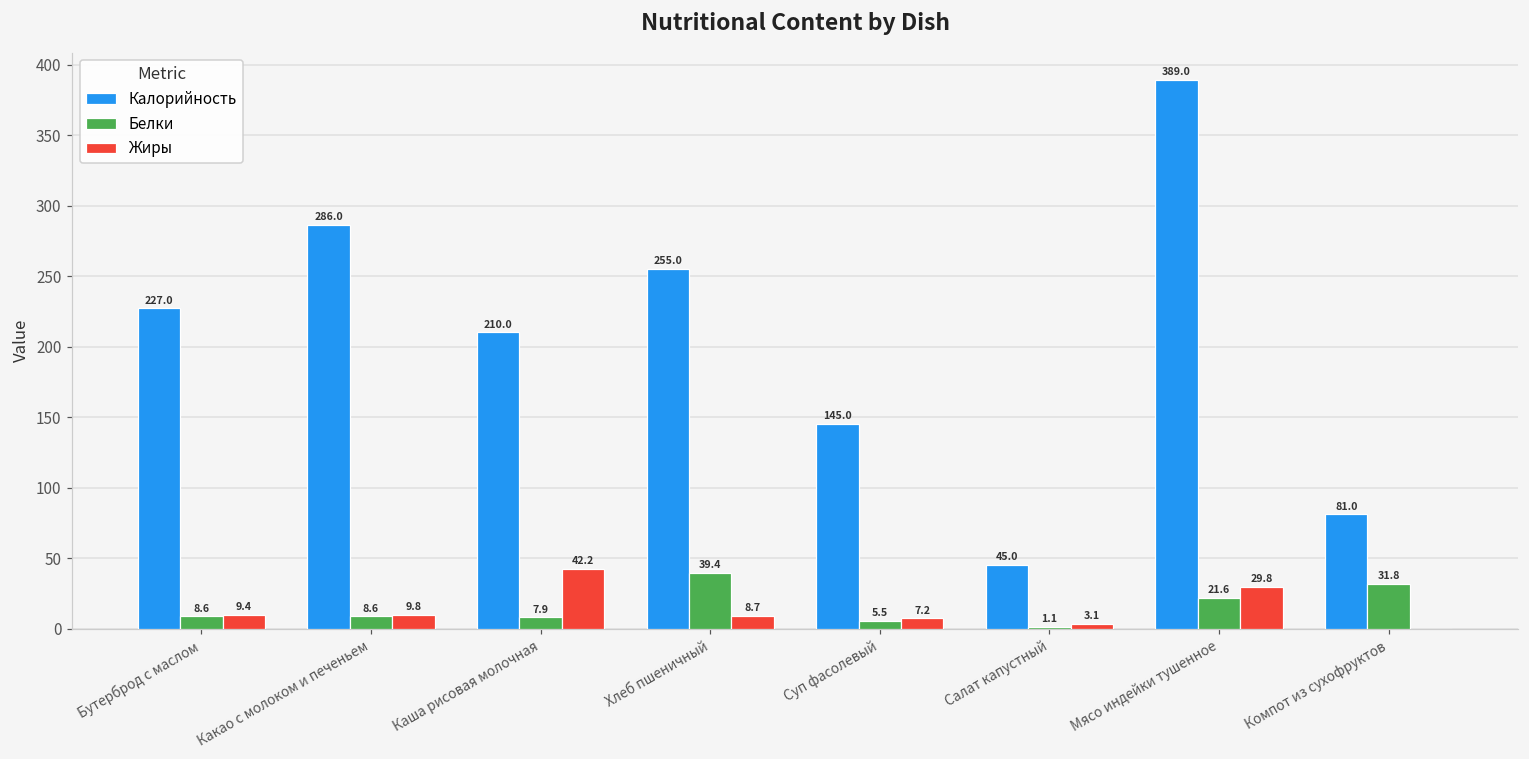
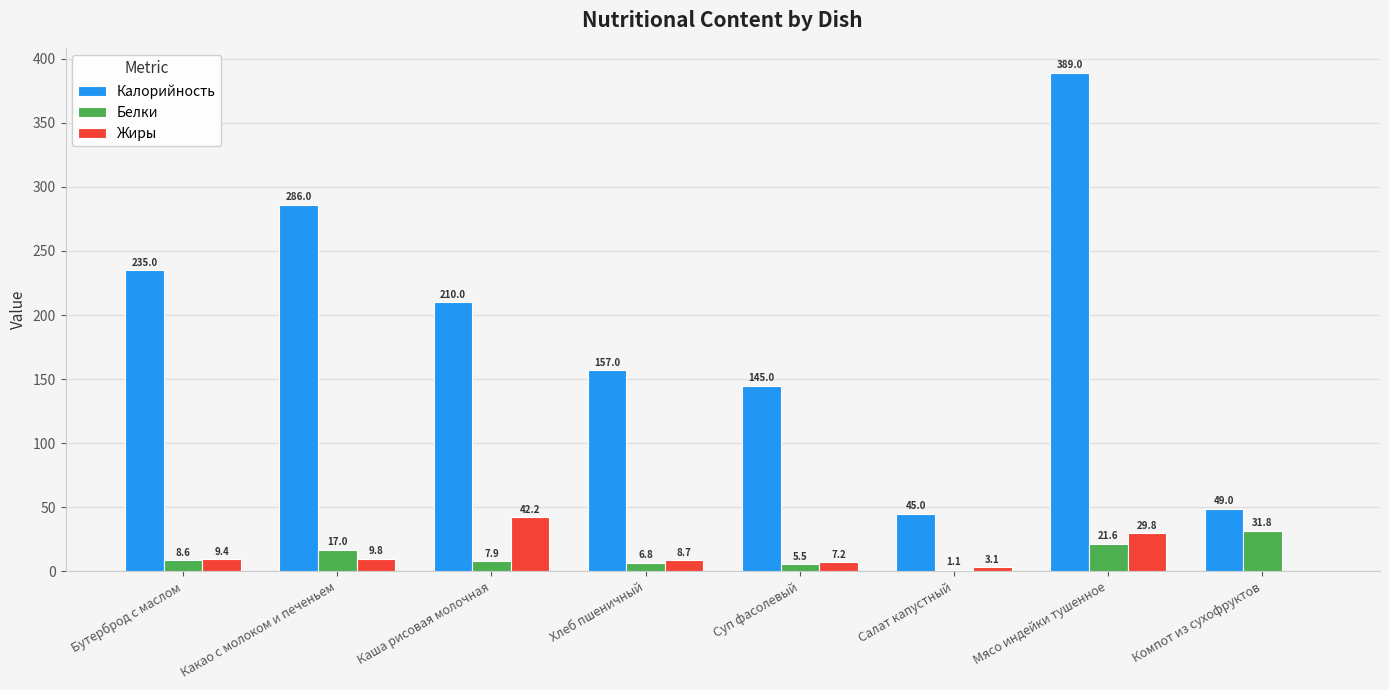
  {
    "Калорийность": {
-     "Бутерброд с маслом": 227.0,
+     "Бутерброд с маслом": 235.0,
      "Какао с молоком и печеньем": 286.0,
      "Каша рисовая молочная": 210.0,
-     "Хлеб пшеничный": 255.0,
+     "Хлеб пшеничный": 157.0,
      "Суп фасолевый": 145.0,
      "Салат капустный": 45.0,
      "Мясо индейки тушенное": 389.0,
-     "Компот из сухофруктов": 81.0
+     "Компот из сухофруктов": 49.0
    },
    "Белки": {
      "Бутерброд с маслом": 8.6,
-     "Какао с молоком и печеньем": 8.6,
+     "Какао с молоком и печеньем": 17.0,
      "Каша рисовая молочная": 7.9,
-     "Хлеб пшеничный": 39.4,
+     "Хлеб пшеничный": 6.8,
      "Суп фасолевый": 5.5,
      "Салат капустный": 1.1,
      "Мясо индейки тушенное": 21.6,
      "Компот из сухофруктов": 31.8
    },
    "Жиры": {
      "Бутерброд с маслом": 9.4,
      "Какао с молоком и печеньем": 9.8,
      "Каша рисовая молочная": 42.2,
      "Хлеб пшеничный": 8.7,
      "Суп фасолевый": 7.2,
      "Салат капустный": 3.1,
      "Мясо индейки тушенное": 29.8
    }
  }
